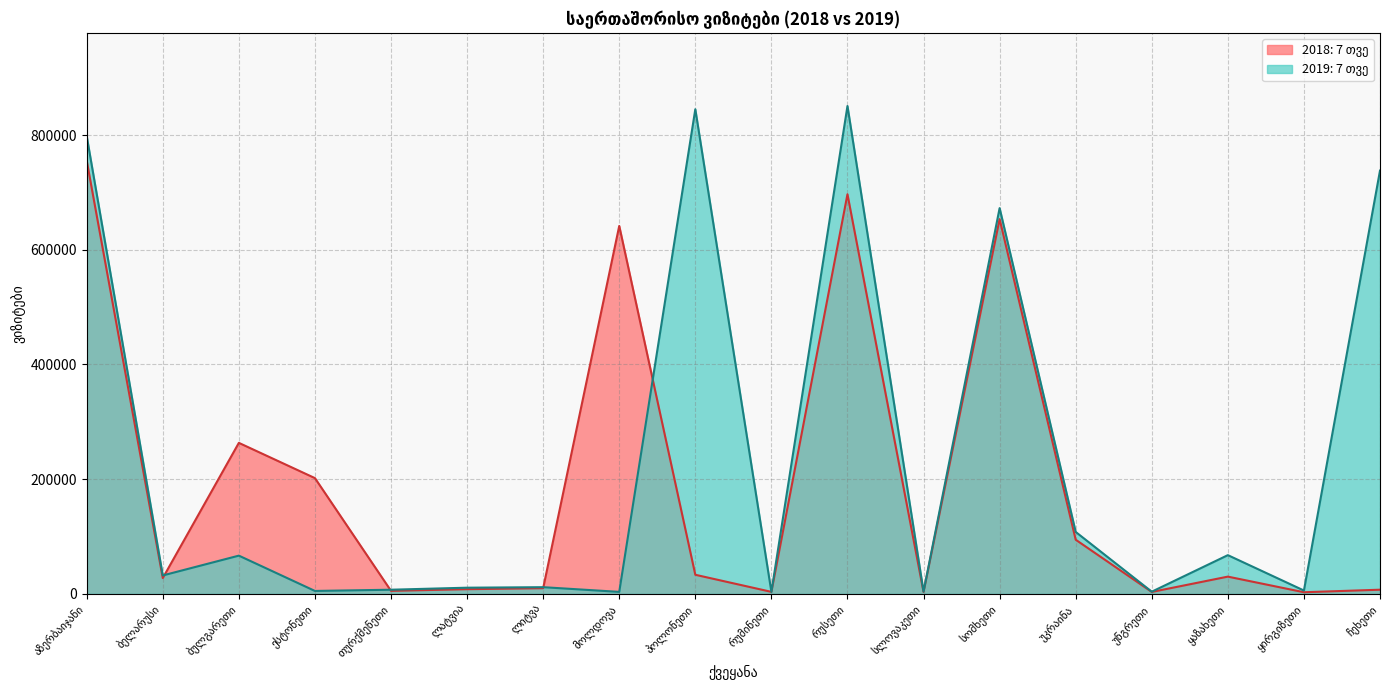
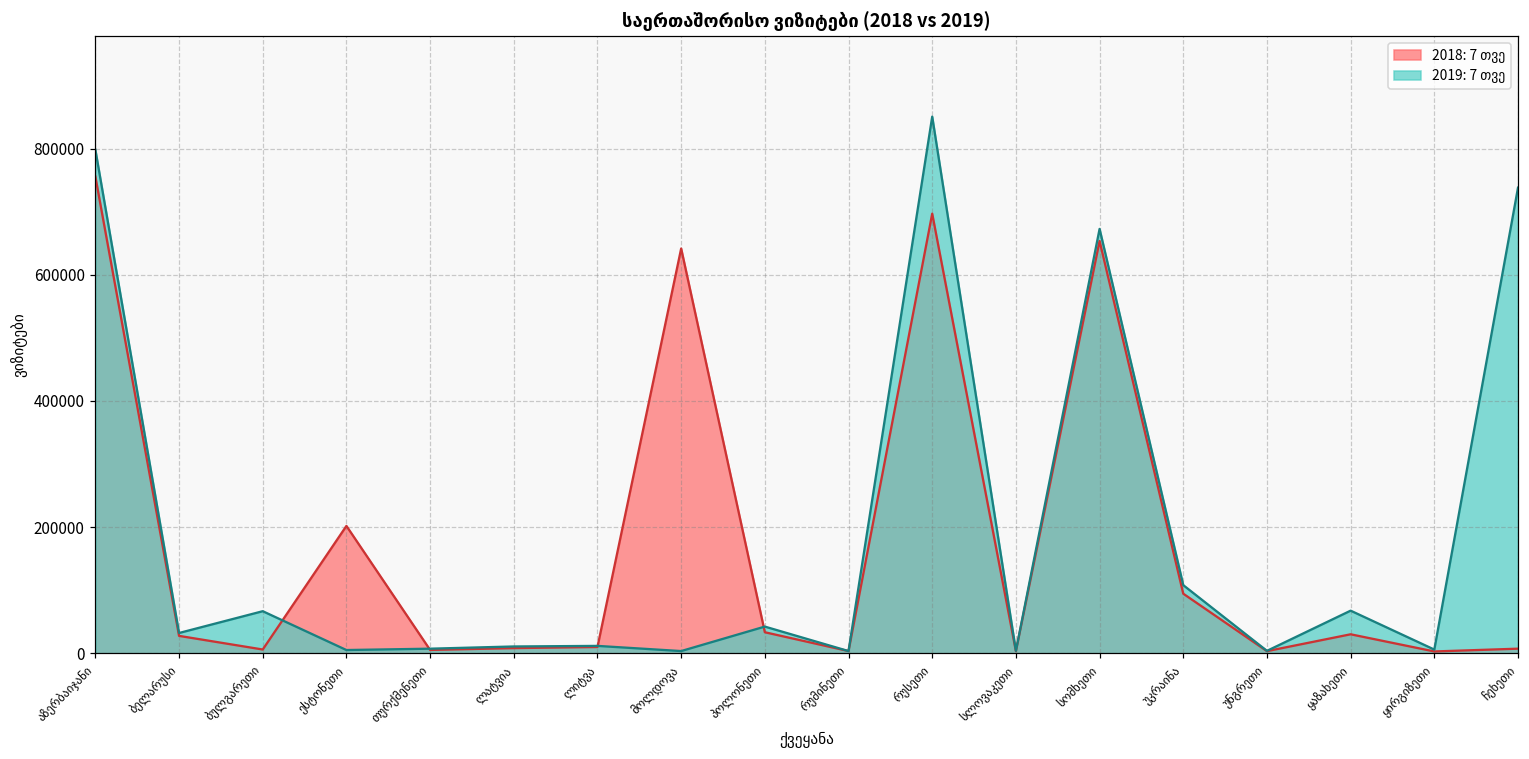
  {
    "2018: 7 თვე": {
      "აზერბაიჯანი": 760000,
      "ბელარუსი": 30000,
-     "ბულგარეთი": 260000,
+     "ბულგარეთი": 10000,
      "ესტონეთი": 200000,
      "მოლდოვა": 640000,
      "პოლონეთი": 30000,
      "რუსეთი": 700000,
      "სომხეთი": 650000,
      "უკრაინა": 90000,
      "ყაზახეთი": 30000,
      "ჩეხეთი": 10000
    },
    "2019: 7 თვე": {
      "აზერბაიჯანი": 800000,
      "ბელარუსი": 30000,
      "ბულგარეთი": 70000,
      "ესტონეთი": 10000,
      "მოლდოვა": 0,
-     "პოლონეთი": 850000,
+     "პოლონეთი": 40000,
      "რუსეთი": 850000,
      "სომხეთი": 670000,
      "უკრაინა": 110000,
      "ყაზახეთი": 70000,
      "ჩეხეთი": 740000
    }
  }
